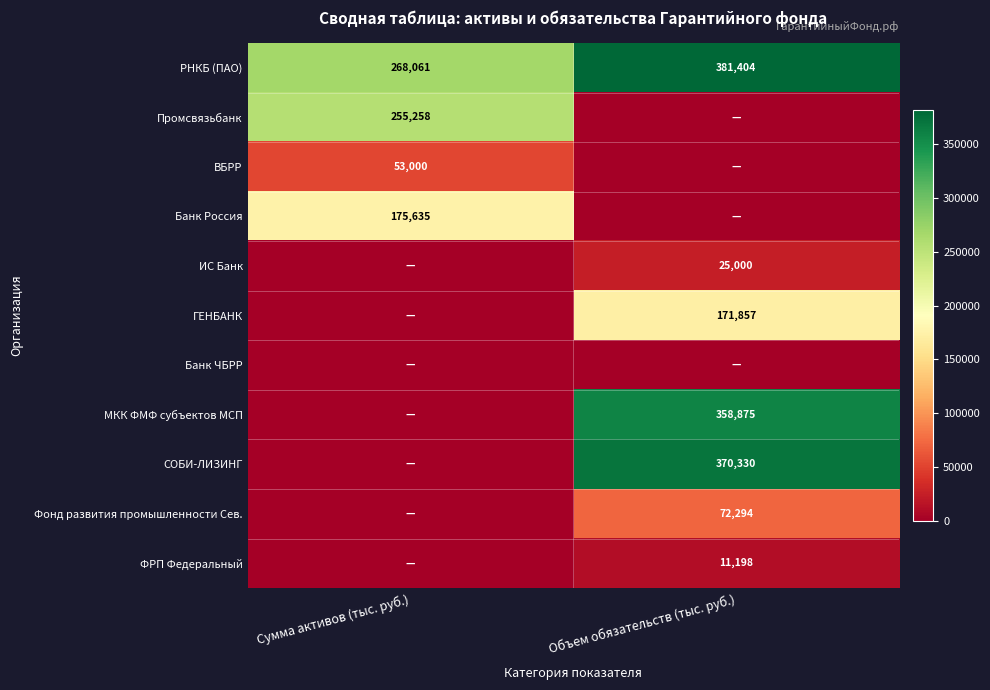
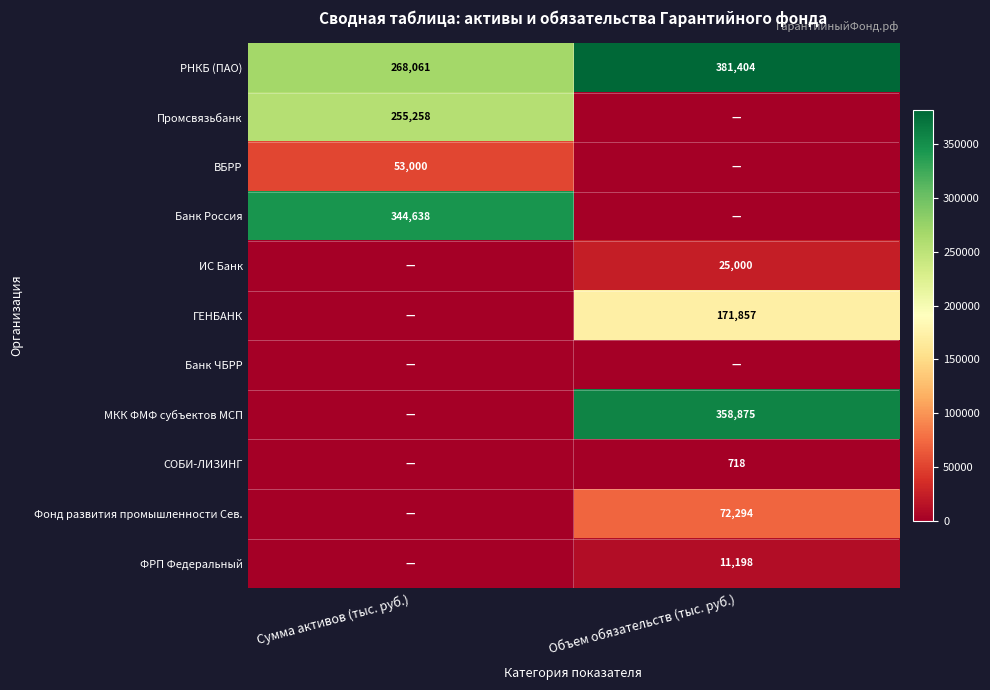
  {
    "РНКБ (ПАО)": {
      "Сумма активов (тыс. руб.)": "268,061",
      "Объем обязательств (тыс. руб.)": "381,404"
    },
    "Промсвязьбанк": {
      "Сумма активов (тыс. руб.)": "255,258"
    },
    "ВБРР": {
      "Сумма активов (тыс. руб.)": "53,000"
    },
    "Банк Россия": {
-     "Сумма активов (тыс. руб.)": "175,635"
+     "Сумма активов (тыс. руб.)": "344,638"
    },
    "ИС Банк": {
      "Объем обязательств (тыс. руб.)": "25,000"
    },
    "ГЕНБАНК": {
      "Объем обязательств (тыс. руб.)": "171,857"
    },
    "МКК ФМФ субъектов МСП": {
      "Объем обязательств (тыс. руб.)": "358,875"
    },
    "СОБИ-ЛИЗИНГ": {
-     "Объем обязательств (тыс. руб.)": "370,330"
+     "Объем обязательств (тыс. руб.)": "718"
    },
    "Фонд развития промышленности Сев.": {
      "Объем обязательств (тыс. руб.)": "72,294"
    },
    "ФРП Федеральный": {
      "Объем обязательств (тыс. руб.)": "11,198"
    }
  }
